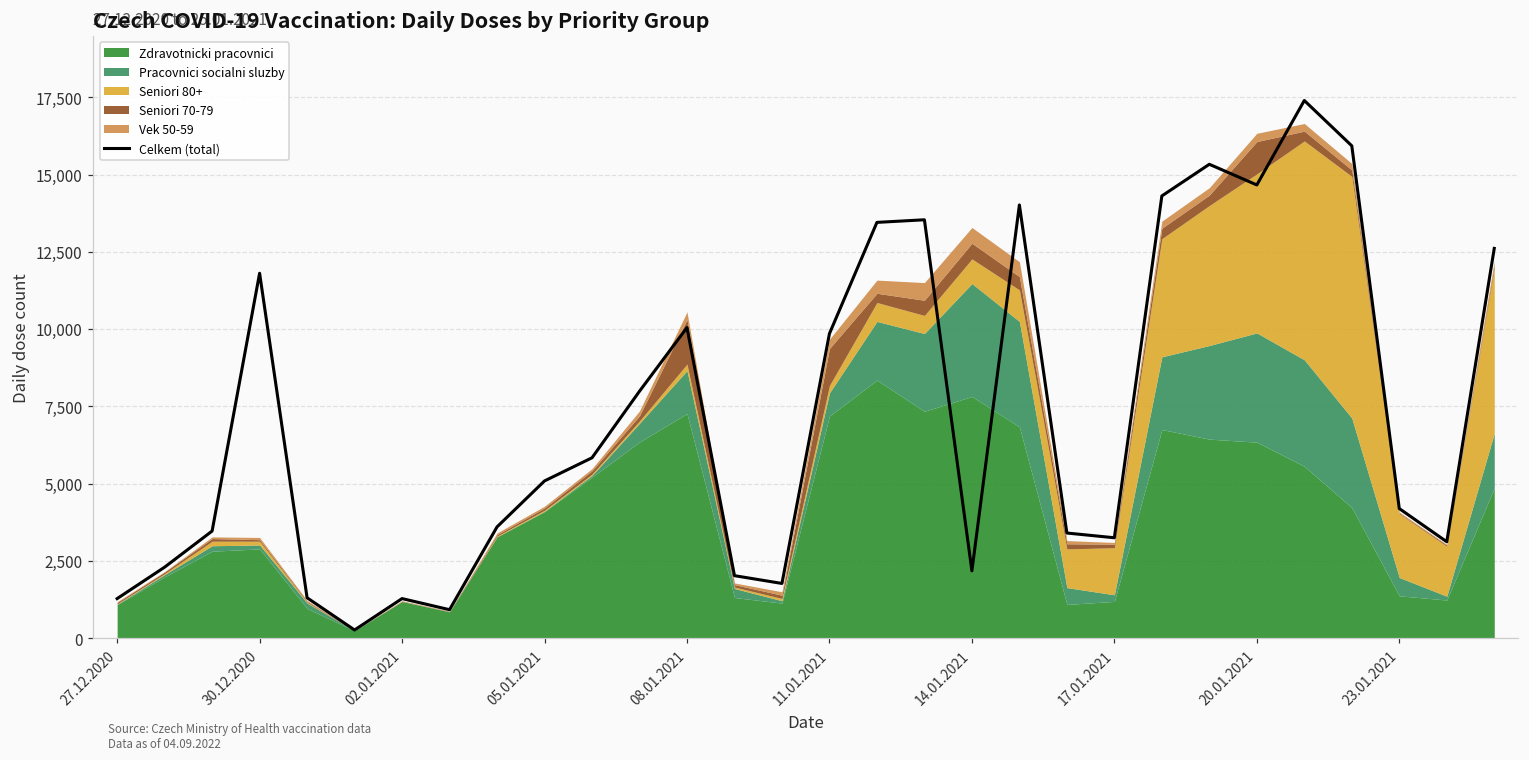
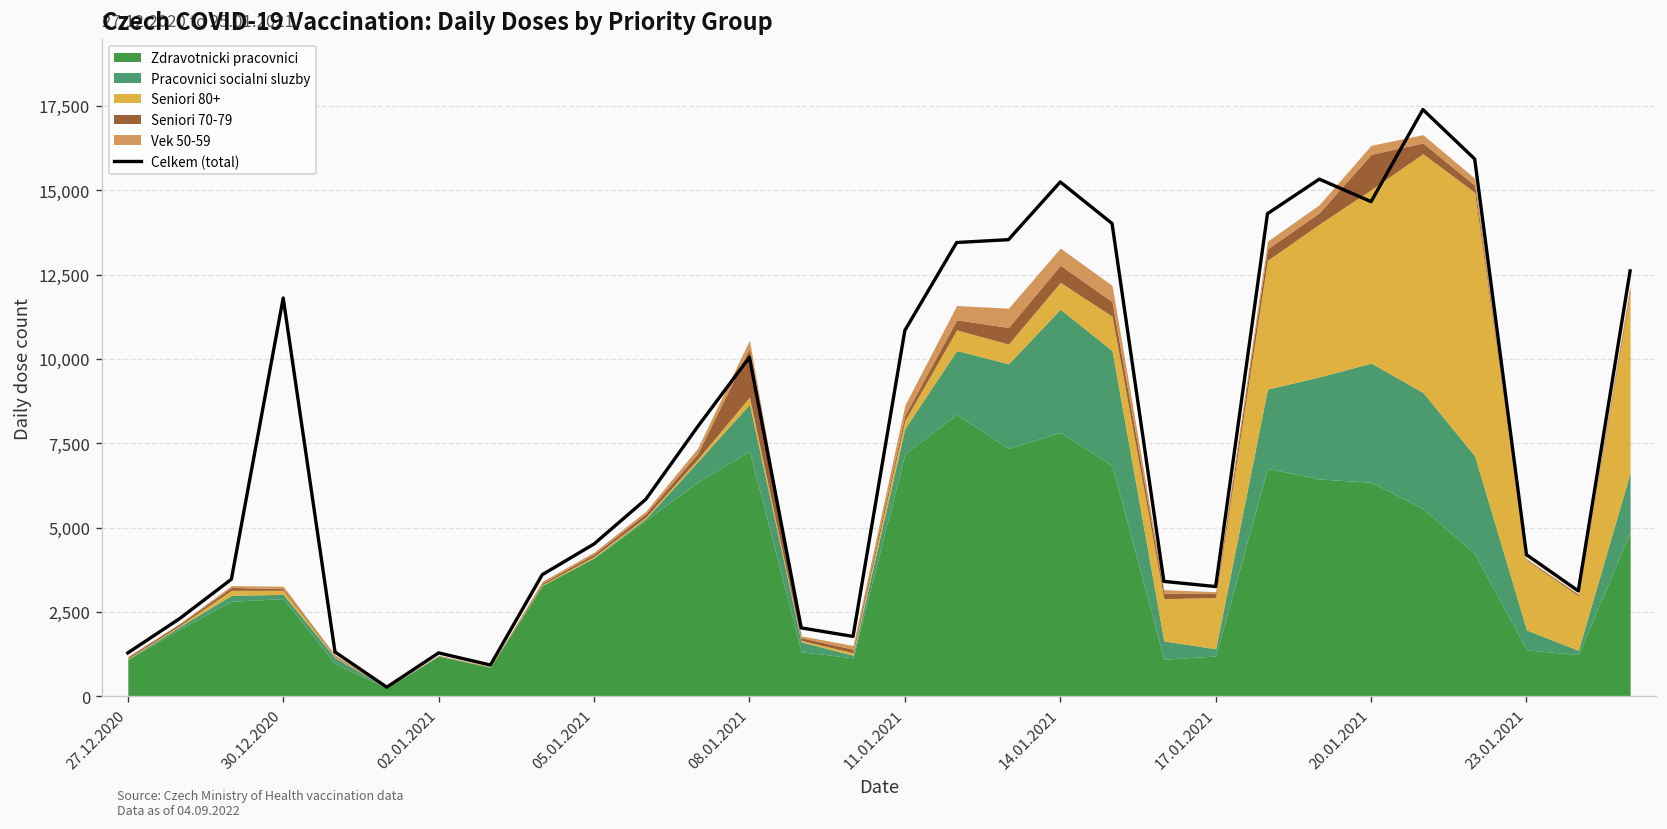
  {
    "Celkem (total)": {
      "27.12.2020": "1,300",
      "30.12.2020": "11,800",
-     "05.01.2021": "5,100",
+     "05.01.2021": "4,500",
      "08.01.2021": "10,100",
-     "11.01.2021": "9,900",
-     "14.01.2021": "2,200",
+     "11.01.2021": "10,800",
+     "14.01.2021": "15,200",
      "17.01.2021": "3,300",
      "20.01.2021": "14,700",
      "23.01.2021": "4,200"
    },
    "Seniori 70-79": {
      "08.01.2021": "1,400",
-     "11.01.2021": "1,200",
+     "11.01.2021": "200",
      "14.01.2021": "500",
      "20.01.2021": "1,000"
    }
  }
